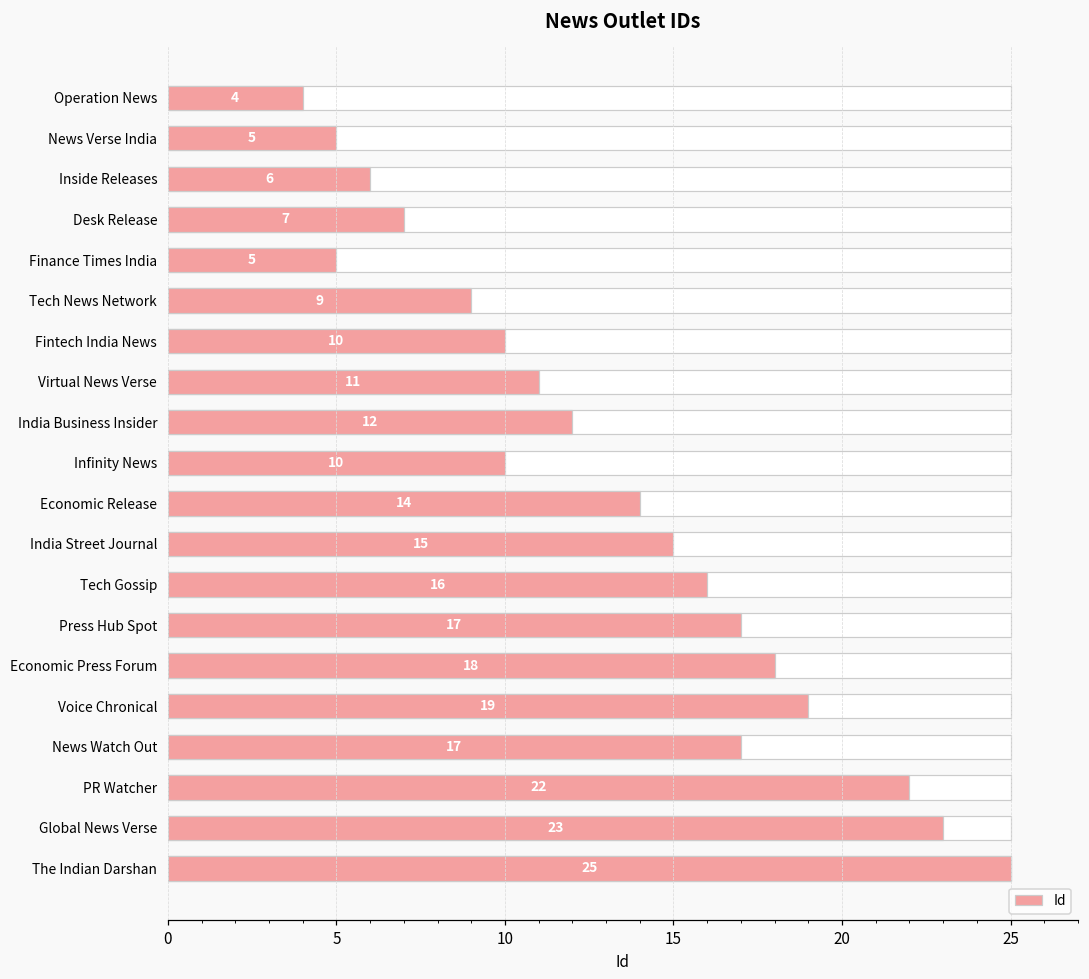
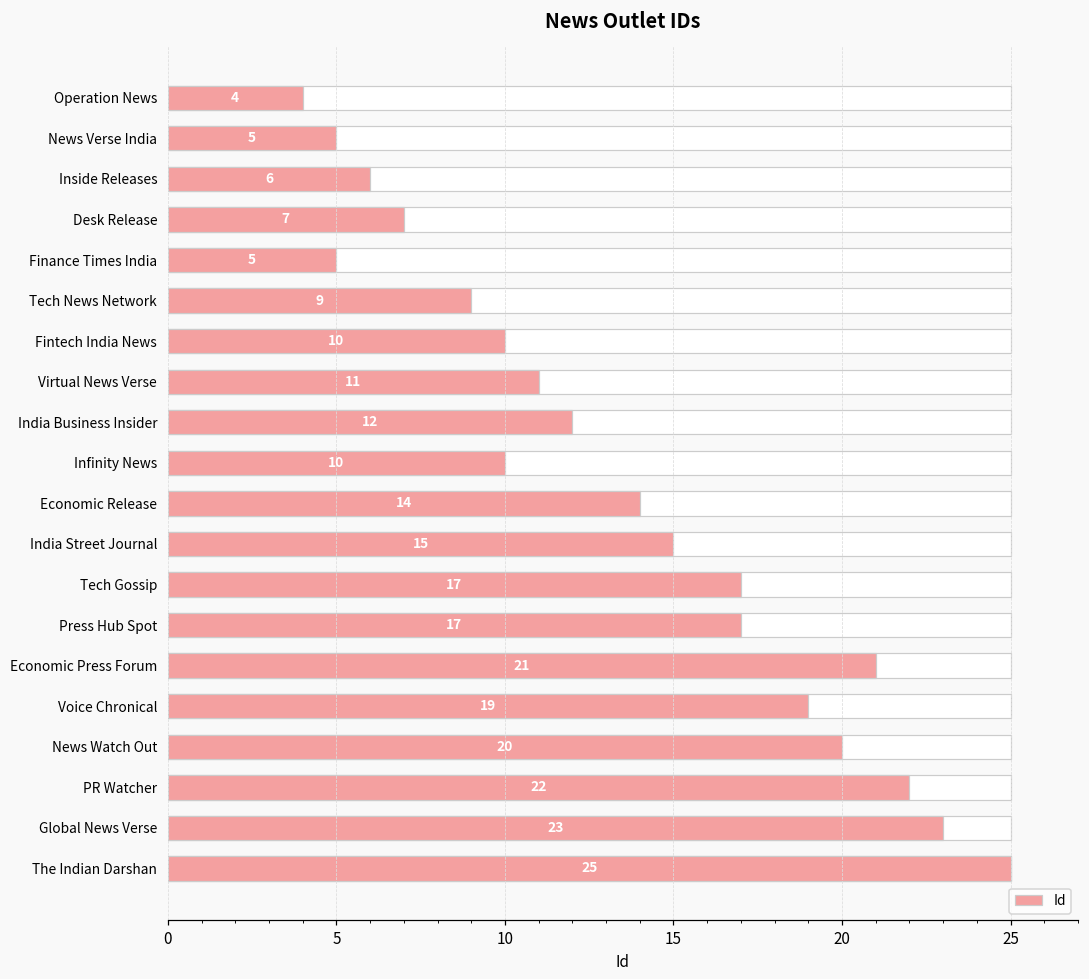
  {
    "Id": {
-     "Tech Gossip": 16,
-     "Economic Press Forum": 18,
-     "News Watch Out": 17,
+     "Tech Gossip": 17,
+     "Economic Press Forum": 21,
+     "News Watch Out": 20,
      "The Indian Darshan": 25
    }
  }
